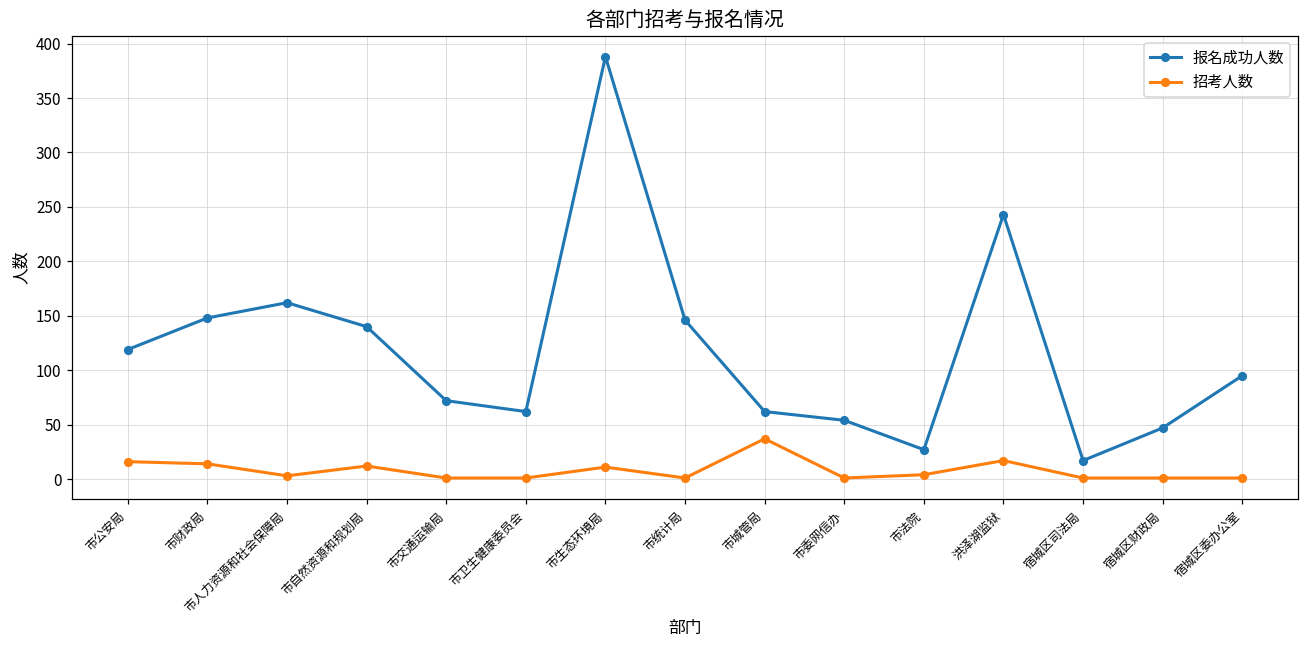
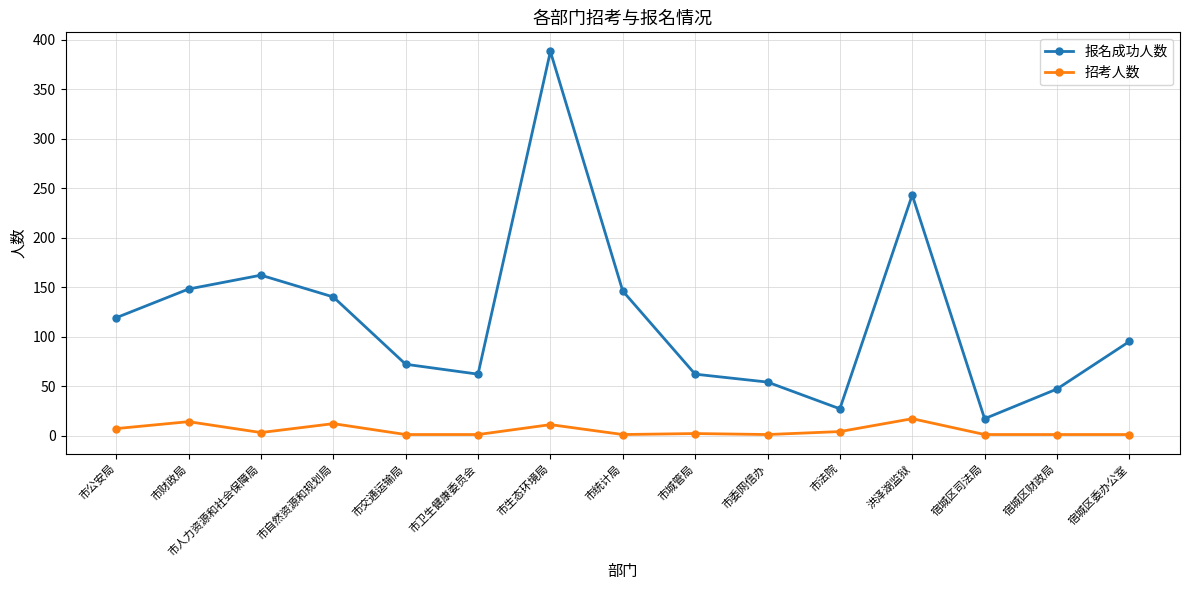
  {
    "报名成功人数": {
      "市公安局": 120,
      "市财政局": 150,
      "市人力资源和社会保障局": 160,
      "市自然资源和规划局": 140,
      "市交通运输局": 70,
      "市卫生健康委员会": 60,
      "市生态环境局": 390,
      "市统计局": 150,
      "市城管局": 60,
      "市委网信办": 50,
      "市法院": 30,
      "洪泽湖监狱": 240,
      "宿城区司法局": 20,
      "宿城区财政局": 50,
      "宿城区委办公室": 100
    },
    "招考人数": {
-     "市公安局": 20,
+     "市公安局": 10,
      "市财政局": 10,
      "市人力资源和社会保障局": 0,
      "市自然资源和规划局": 10,
      "市交通运输局": 0,
      "市卫生健康委员会": 0,
      "市生态环境局": 10,
      "市统计局": 0,
-     "市城管局": 40,
+     "市城管局": 0,
      "市委网信办": 0,
      "市法院": 0,
      "洪泽湖监狱": 20,
      "宿城区司法局": 0,
      "宿城区财政局": 0,
      "宿城区委办公室": 0
    }
  }
